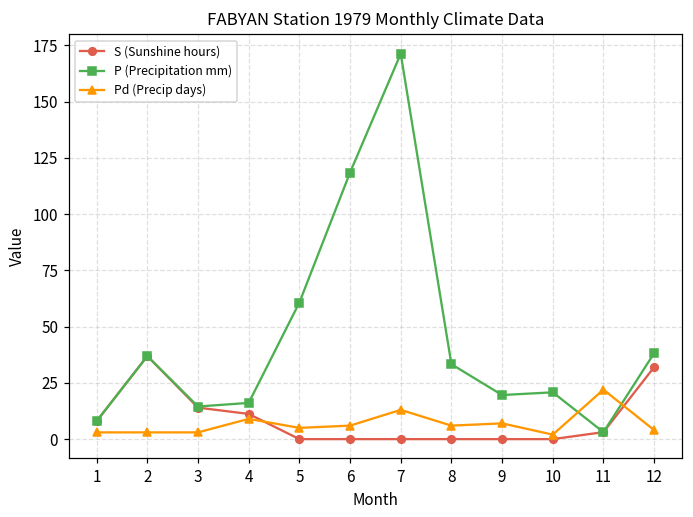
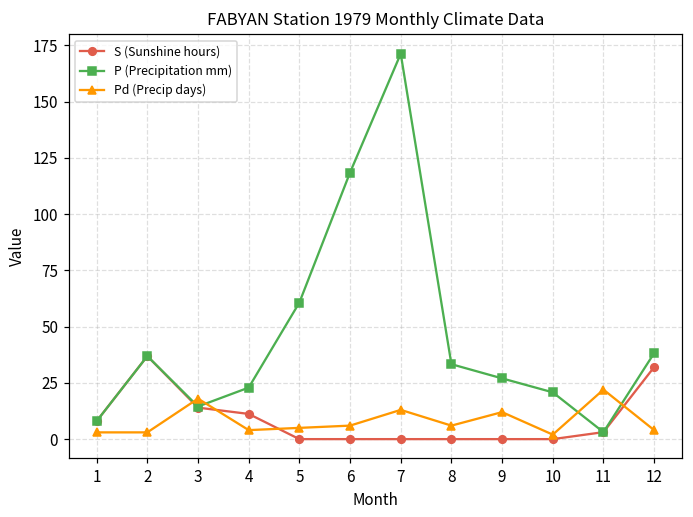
  {
    "S (Sunshine hours)": {
      "4": 11,
      "5": 0,
      "6": 0,
      "7": 0,
      "8": 0,
      "9": 0,
      "10": 0,
      "12": 32
    },
    "P (Precipitation mm)": {
-     "4": 16,
+     "4": 23,
      "5": 61,
      "6": 119,
      "7": 171,
      "8": 33,
-     "9": 20,
+     "9": 27,
      "10": 21,
      "12": 38
    },
    "Pd (Precip days)": {
      "1": 3,
      "2": 3,
-     "3": 3,
-     "4": 9,
+     "3": 18,
+     "4": 4,
      "5": 5,
      "6": 6,
      "7": 13,
      "8": 6,
-     "9": 7,
+     "9": 12,
      "10": 2,
      "11": 22,
      "12": 4
    }
  }
